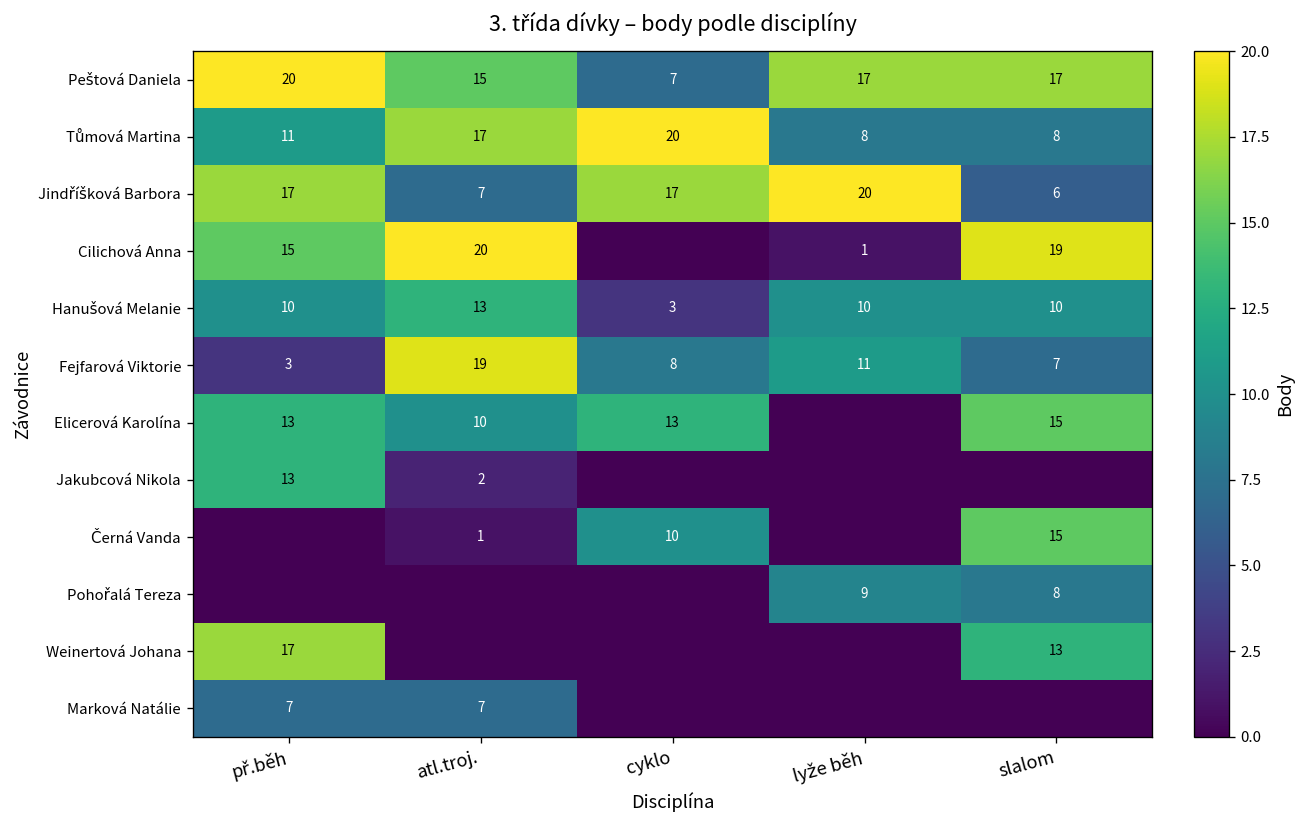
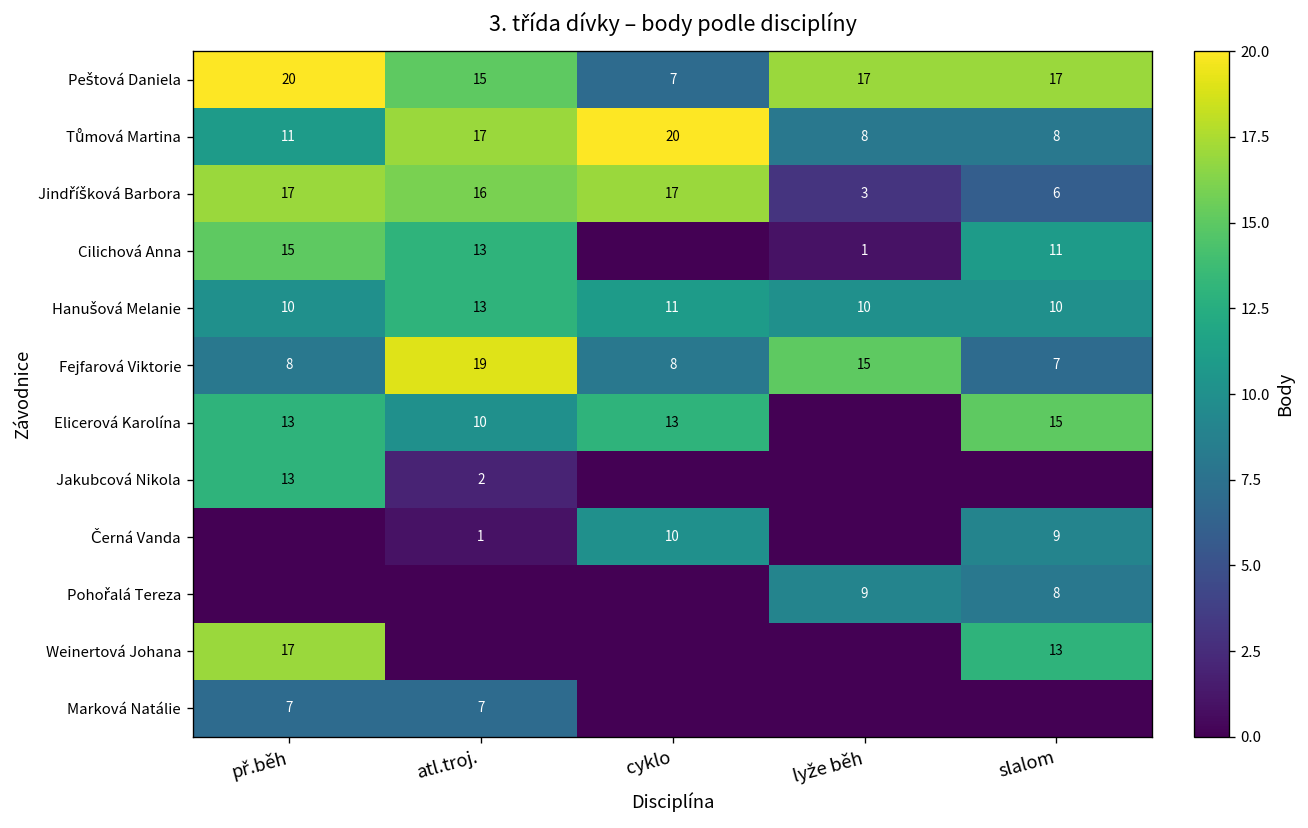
  {
    "Peštová Daniela": {
      "př.běh": 20,
      "atl.troj.": 15,
      "cyklo": 7,
      "lyže běh": 17,
      "slalom": 17
    },
    "Tůmová Martina": {
      "př.běh": 11,
      "atl.troj.": 17,
      "cyklo": 20,
      "lyže běh": 8,
      "slalom": 8
    },
    "Jindříšková Barbora": {
      "př.běh": 17,
-     "atl.troj.": 7,
+     "atl.troj.": 16,
      "cyklo": 17,
-     "lyže běh": 20,
+     "lyže běh": 3,
      "slalom": 6
    },
    "Cilichová Anna": {
      "př.běh": 15,
-     "atl.troj.": 20,
+     "atl.troj.": 13,
      "lyže běh": 1,
-     "slalom": 19
+     "slalom": 11
    },
    "Hanušová Melanie": {
      "př.běh": 10,
      "atl.troj.": 13,
-     "cyklo": 3,
+     "cyklo": 11,
      "lyže běh": 10,
      "slalom": 10
    },
    "Fejfarová Viktorie": {
-     "př.běh": 3,
+     "př.běh": 8,
      "atl.troj.": 19,
      "cyklo": 8,
-     "lyže běh": 11,
+     "lyže běh": 15,
      "slalom": 7
    },
    "Elicerová Karolína": {
      "př.běh": 13,
      "atl.troj.": 10,
      "cyklo": 13,
      "slalom": 15
    },
    "Jakubcová Nikola": {
      "př.běh": 13,
      "atl.troj.": 2
    },
    "Černá Vanda": {
      "atl.troj.": 1,
      "cyklo": 10,
-     "slalom": 15
+     "slalom": 9
    },
    "Pohořalá Tereza": {
      "lyže běh": 9,
      "slalom": 8
    },
    "Weinertová Johana": {
      "př.běh": 17,
      "slalom": 13
    },
    "Marková Natálie": {
      "př.běh": 7,
      "atl.troj.": 7
    }
  }
